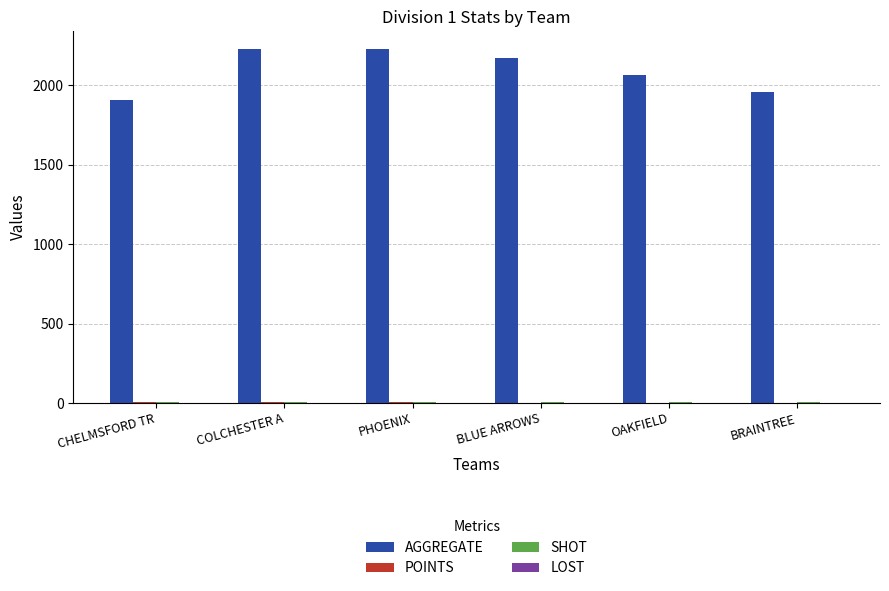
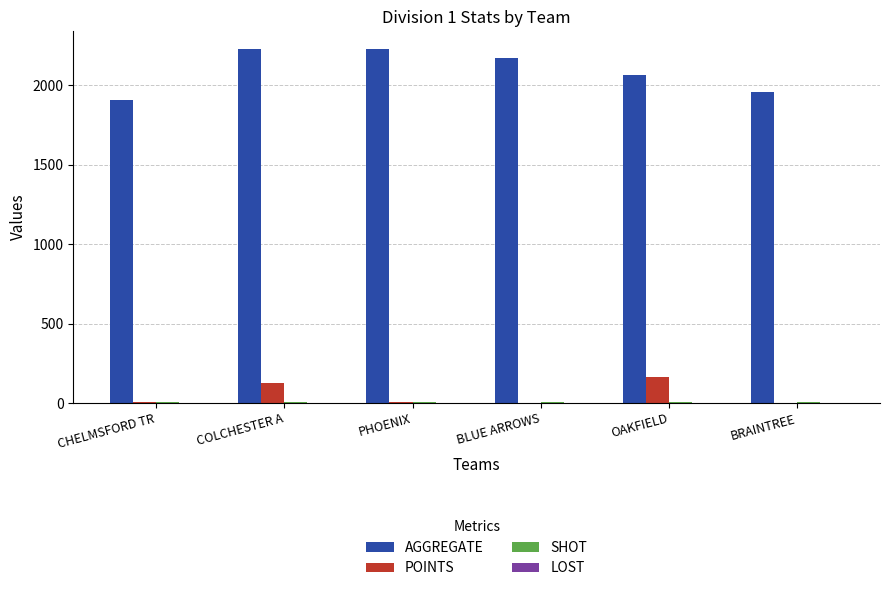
  {
    "AGGREGATE": {
      "CHELMSFORD TR": 1910,
      "COLCHESTER A": 2230,
      "PHOENIX": 2230,
      "BLUE ARROWS": 2170,
      "OAKFIELD": 2060,
      "BRAINTREE": 1960
    },
    "POINTS": {
-     "COLCHESTER A": 10,
-     "OAKFIELD": 0
+     "COLCHESTER A": 130,
+     "OAKFIELD": 170
    },
    "LOST": {
      "CHELMSFORD TR": 0
    }
  }
